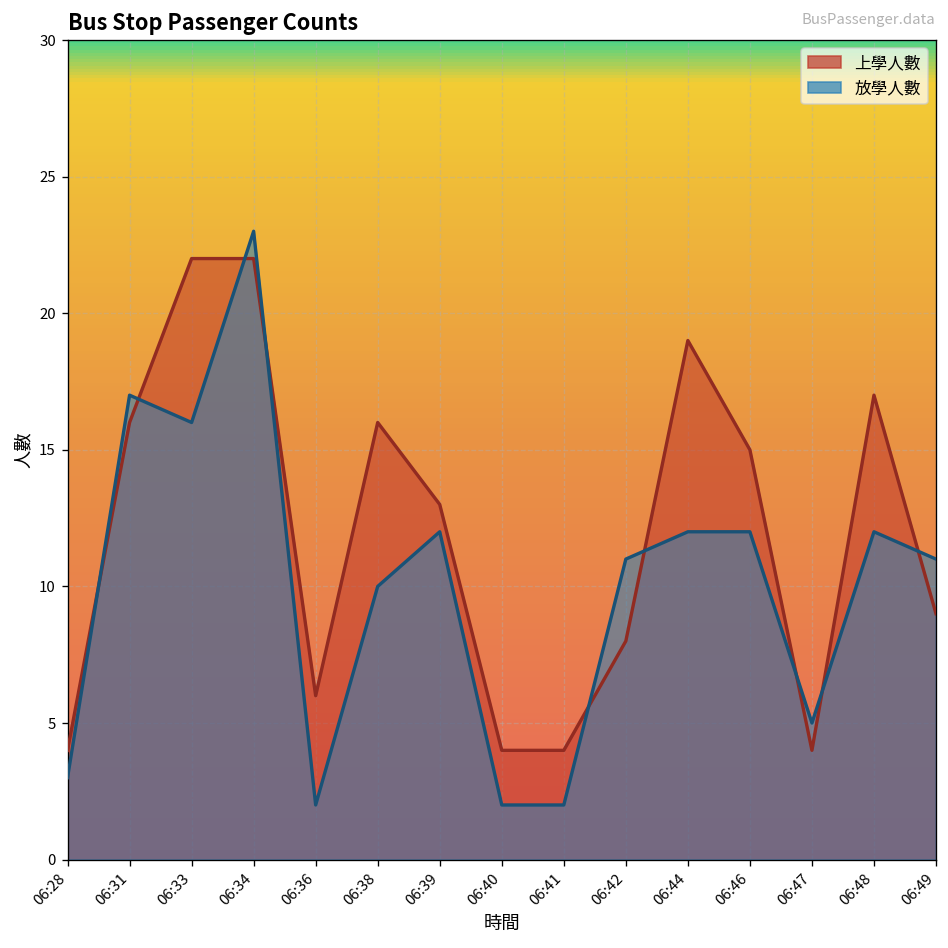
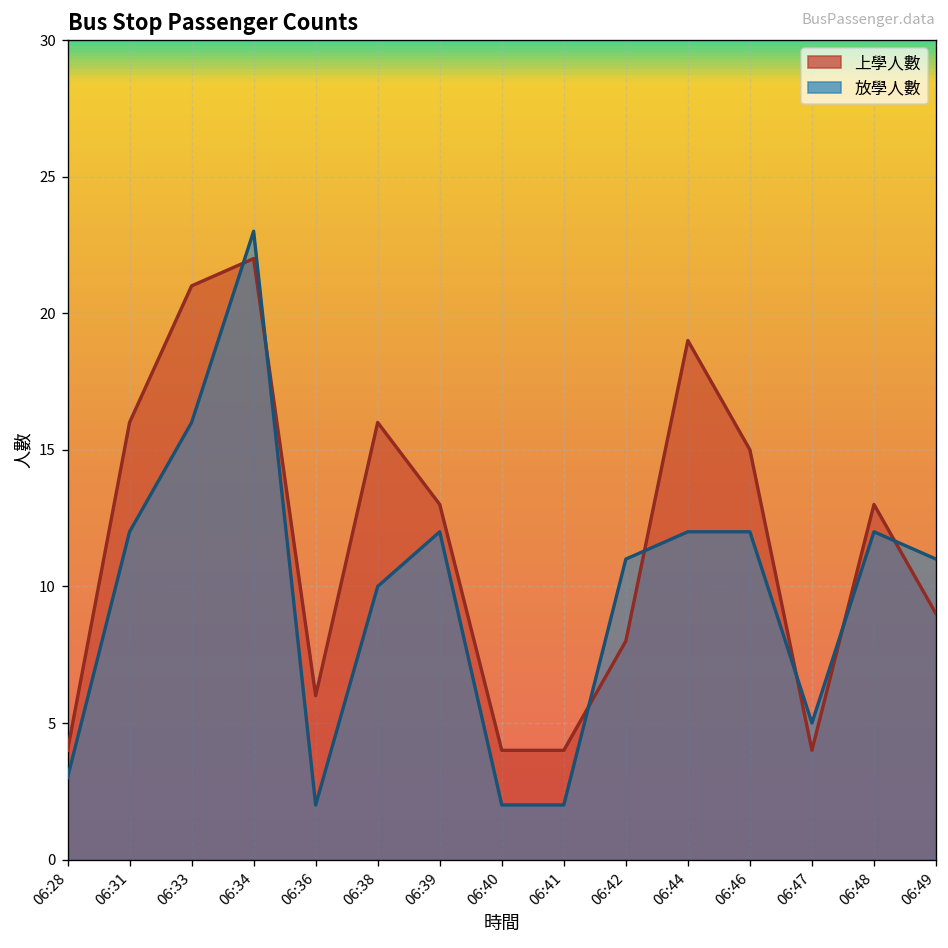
  {
    "上學人數": {
      "06:28": 4,
      "06:31": 16,
-     "06:33": 22,
+     "06:33": 21,
      "06:34": 22,
      "06:36": 6,
      "06:38": 16,
      "06:39": 13,
      "06:40": 4,
      "06:41": 4,
      "06:42": 8,
      "06:44": 19,
      "06:46": 15,
      "06:47": 4,
-     "06:48": 17,
+     "06:48": 13,
      "06:49": 9
    },
    "放學人數": {
      "06:28": 3,
-     "06:31": 17,
+     "06:31": 12,
      "06:33": 16,
      "06:34": 23,
      "06:36": 2,
      "06:38": 10,
      "06:39": 12,
      "06:40": 2,
      "06:41": 2,
      "06:42": 11,
      "06:44": 12,
      "06:46": 12,
      "06:47": 5,
      "06:48": 12,
      "06:49": 11
    }
  }
